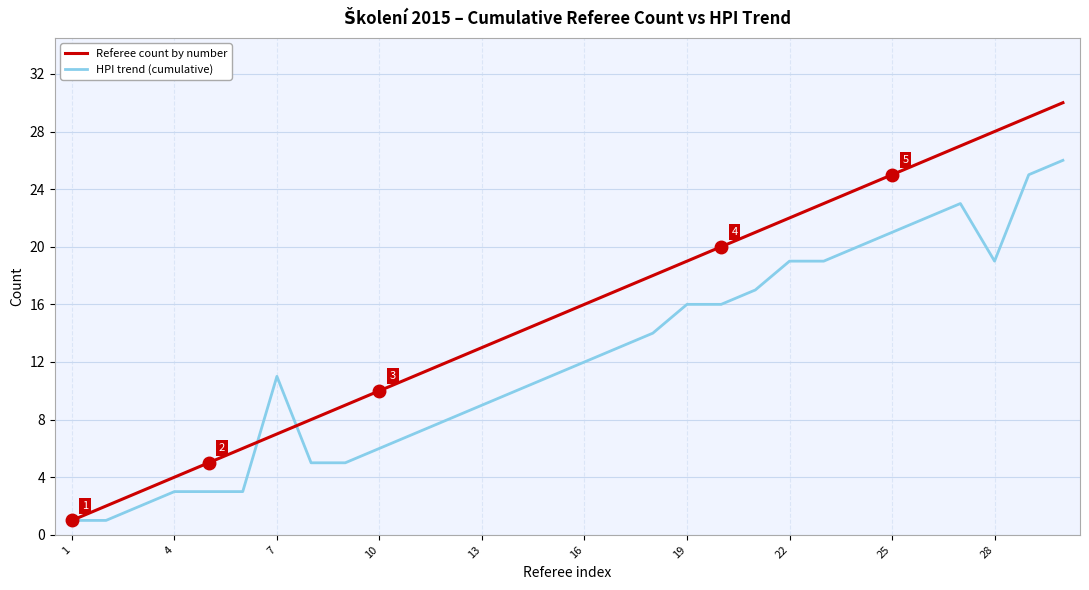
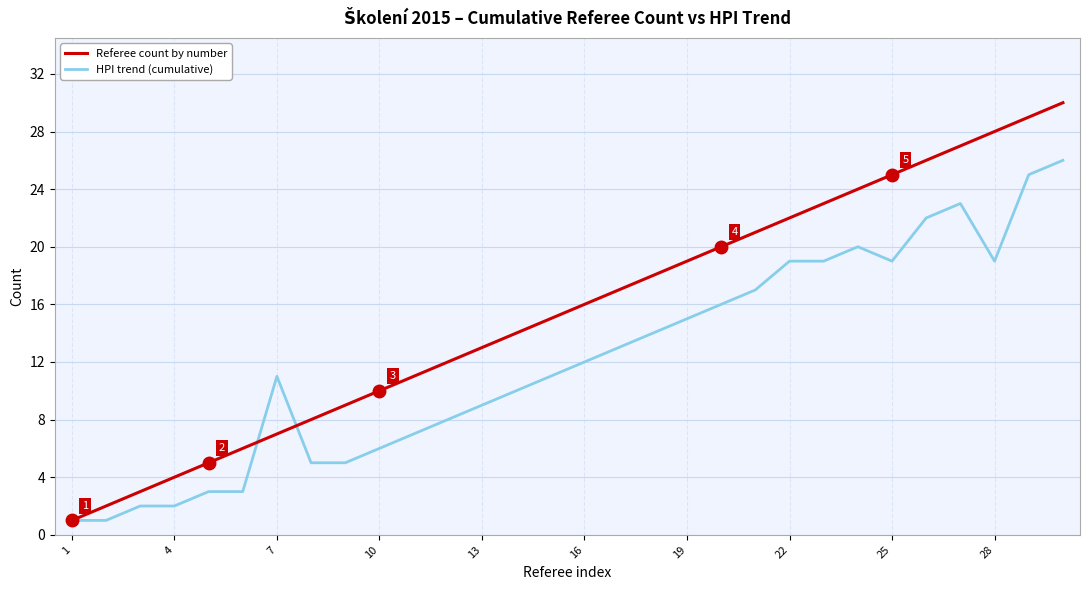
  {
    "HPI trend (cumulative)": {
-     "4": 3,
+     "4": 2,
      "7": 11,
      "10": 6,
      "13": 9,
      "16": 12,
-     "19": 16,
+     "19": 15,
      "22": 19,
-     "25": 21,
+     "25": 19,
      "28": 19
    }
  }
